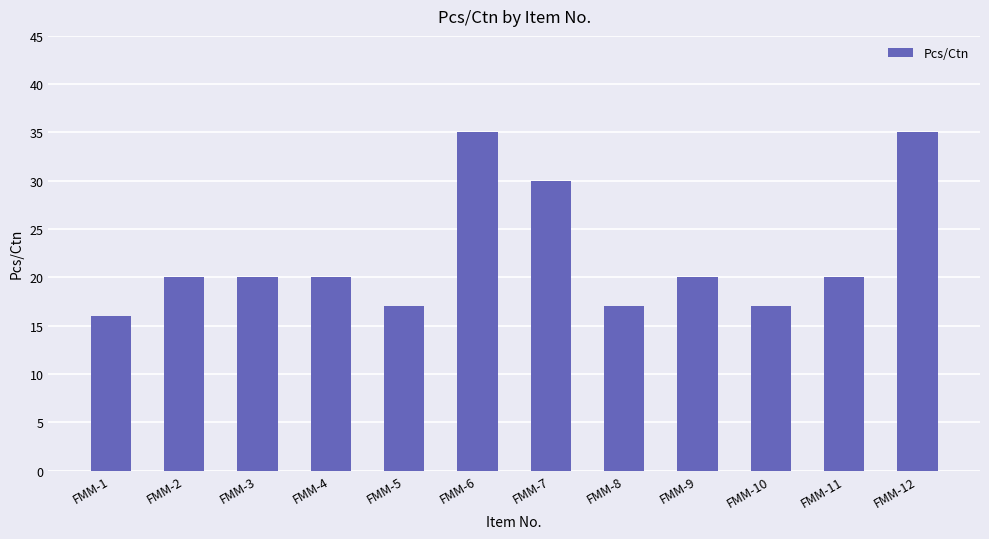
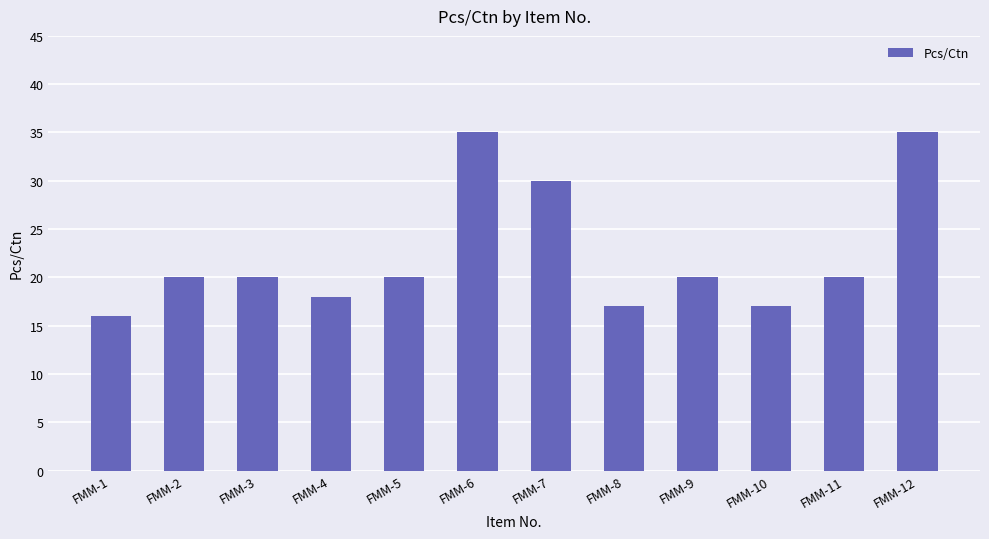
  {
    "FMM-1": 16,
    "FMM-2": 20,
    "FMM-3": 20,
-   "FMM-4": 20,
-   "FMM-5": 17,
+   "FMM-4": 18,
+   "FMM-5": 20,
    "FMM-6": 35,
    "FMM-7": 30,
    "FMM-8": 17,
    "FMM-9": 20,
    "FMM-10": 17,
    "FMM-11": 20,
    "FMM-12": 35
  }
